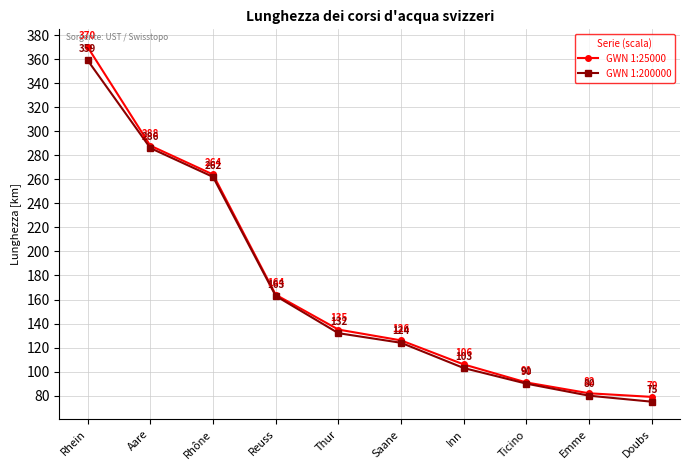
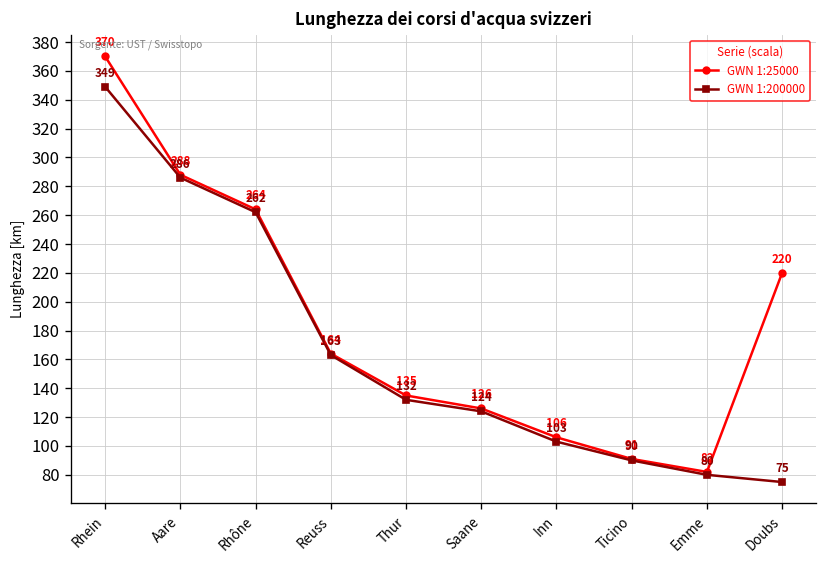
  {
    "GWN 1:25000": {
-     "Doubs": 79
+     "Doubs": 220
    },
    "GWN 1:200000": {
-     "Rhein": 359,
+     "Rhein": 349,
      "Doubs": 75
    }
  }
